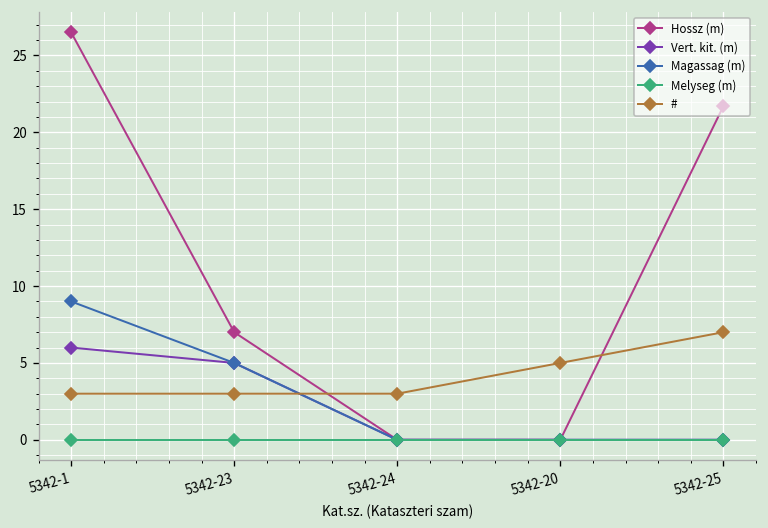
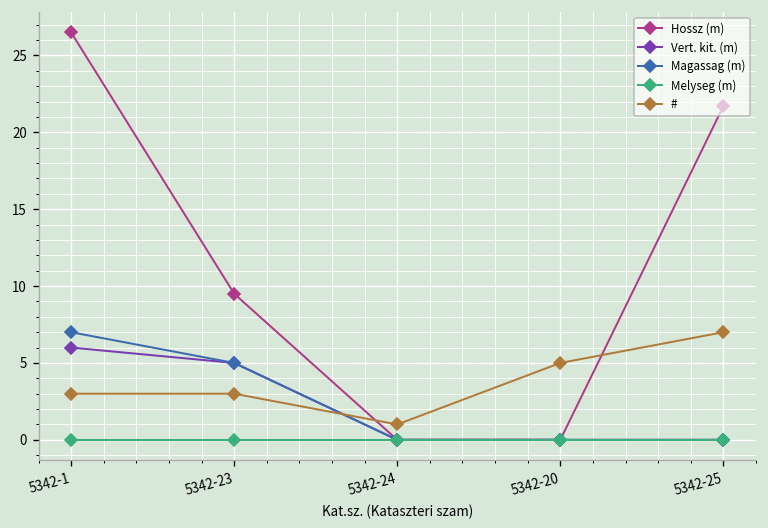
  {
    "Hossz (m)": {
      "5342-1": 26.5,
-     "5342-23": 7.0
+     "5342-23": 9.5
    },
    "Vert. kit. (m)": {
      "5342-1": 6.0
    },
    "Magassag (m)": {
-     "5342-1": 9
+     "5342-1": 7
    },
    "Melyseg (m)": {
      "5342-1": 0.0,
      "5342-23": 0.0
    },
    "#": {
      "5342-1": 3,
      "5342-23": 3,
-     "5342-24": 3,
+     "5342-24": 1,
      "5342-20": 5,
      "5342-25": 7
    }
  }
